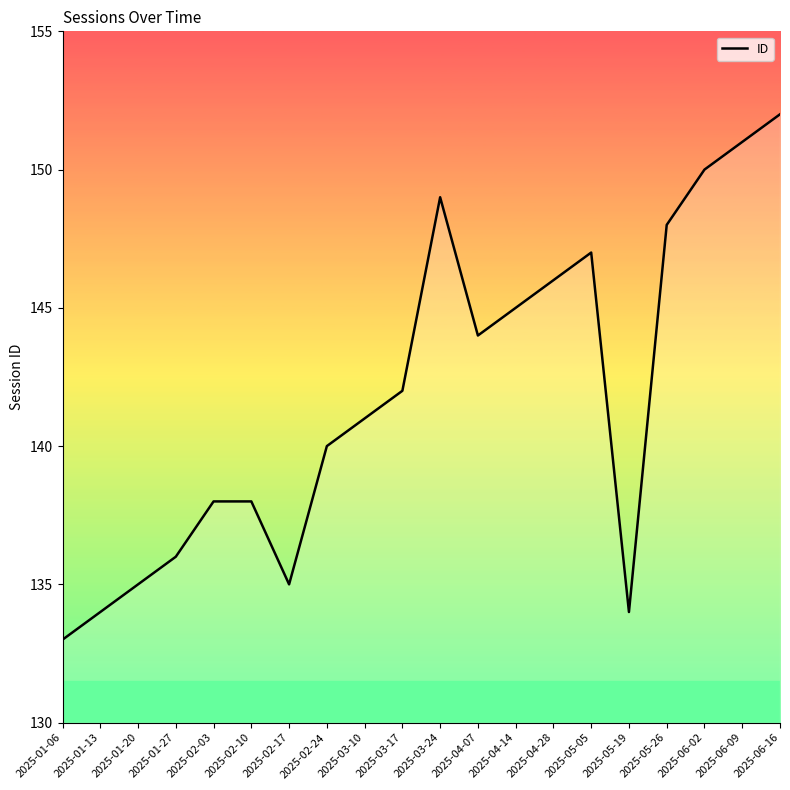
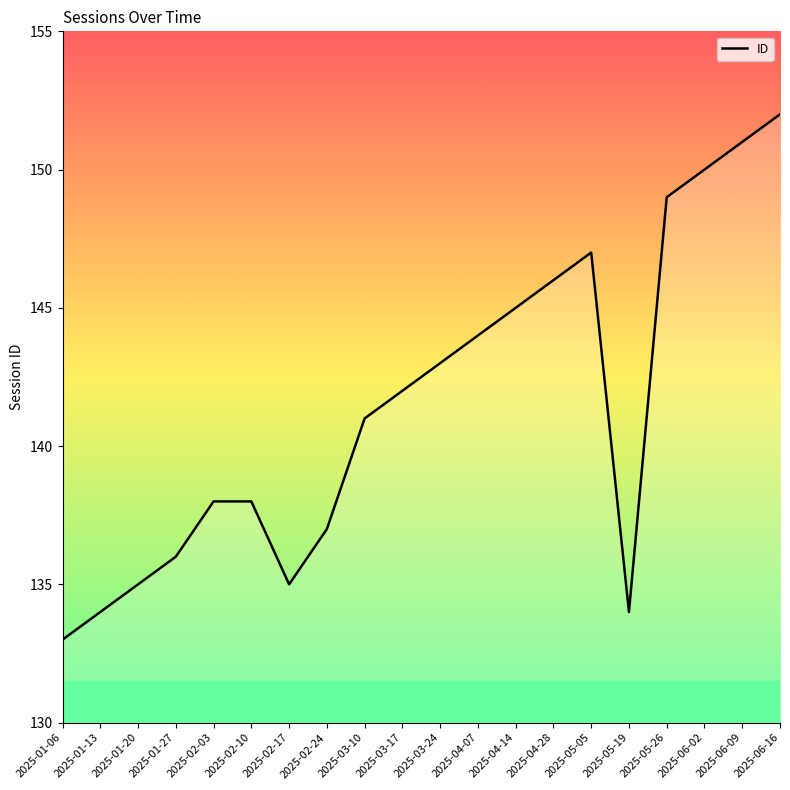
  {
    "2025-01-06": 133,
    "2025-01-13": 134,
    "2025-01-20": 135,
    "2025-01-27": 136,
    "2025-02-03": 138,
    "2025-02-10": 138,
    "2025-02-17": 135,
-   "2025-02-24": 140,
+   "2025-02-24": 137,
    "2025-03-10": 141,
    "2025-03-17": 142,
-   "2025-03-24": 149,
+   "2025-03-24": 143,
    "2025-04-07": 144,
    "2025-04-14": 145,
    "2025-04-28": 146,
    "2025-05-05": 147,
    "2025-05-19": 134,
-   "2025-05-26": 148,
+   "2025-05-26": 149,
    "2025-06-02": 150,
    "2025-06-09": 151,
    "2025-06-16": 152
  }
